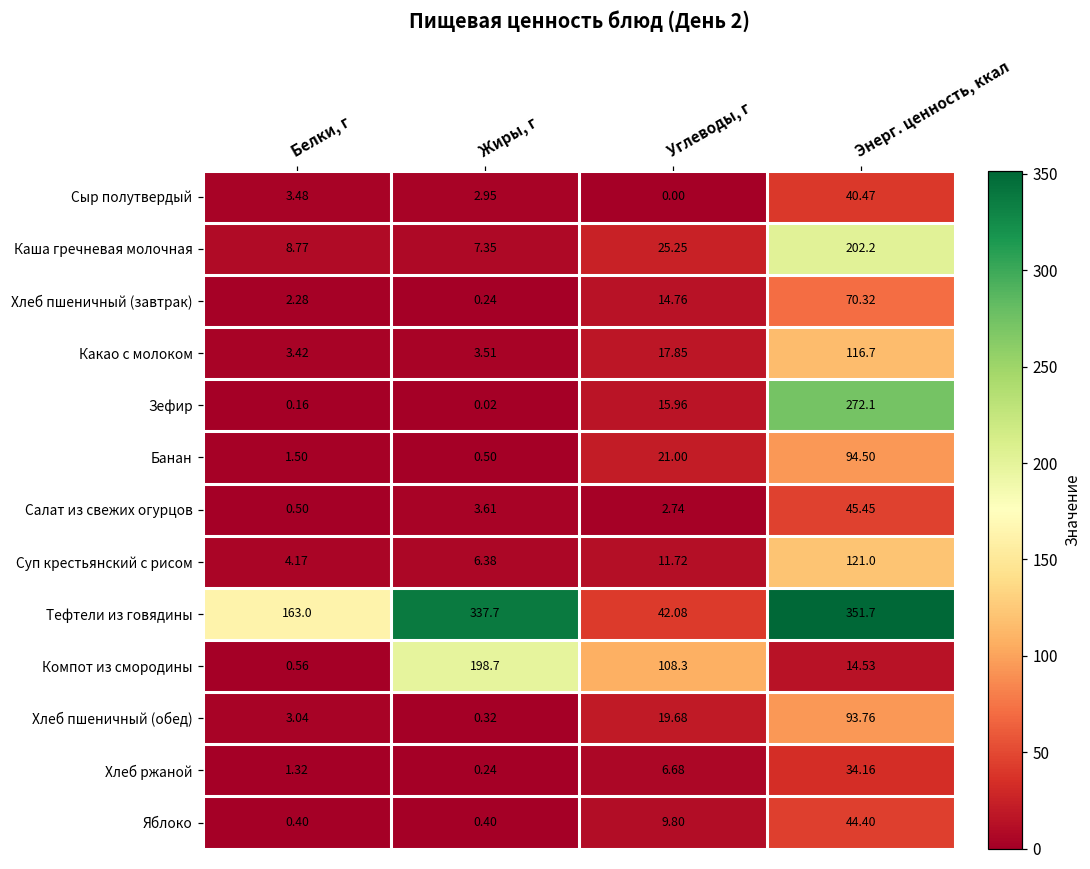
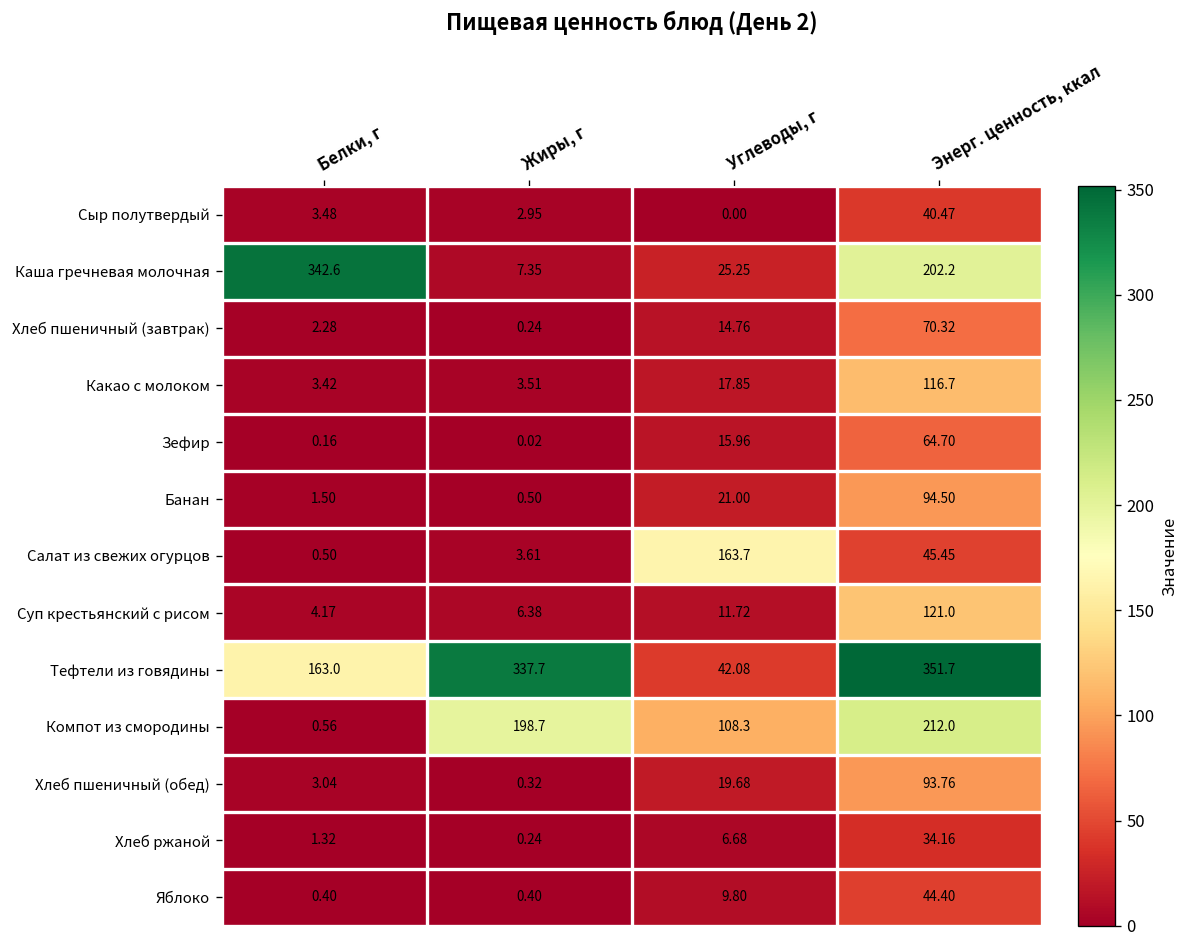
  {
    "Сыр полутвердый": {
      "Белки, г": 3.48,
      "Жиры, г": 2.95,
      "Углеводы, г": 0.00,
      "Энерг. ценность, ккал": 40.47
    },
    "Каша гречневая молочная": {
-     "Белки, г": 8.77,
+     "Белки, г": 342.6,
      "Жиры, г": 7.35,
      "Углеводы, г": 25.25,
      "Энерг. ценность, ккал": 202.2
    },
    "Хлеб пшеничный (завтрак)": {
      "Белки, г": 2.28,
      "Жиры, г": 0.24,
      "Углеводы, г": 14.76,
      "Энерг. ценность, ккал": 70.32
    },
    "Какао с молоком": {
      "Белки, г": 3.42,
      "Жиры, г": 3.51,
      "Углеводы, г": 17.85,
      "Энерг. ценность, ккал": 116.7
    },
    "Зефир": {
      "Белки, г": 0.16,
      "Жиры, г": 0.02,
      "Углеводы, г": 15.96,
-     "Энерг. ценность, ккал": 272.1
+     "Энерг. ценность, ккал": 64.70
    },
    "Банан": {
      "Белки, г": 1.50,
      "Жиры, г": 0.50,
      "Углеводы, г": 21.00,
      "Энерг. ценность, ккал": 94.50
    },
    "Салат из свежих огурцов": {
      "Белки, г": 0.50,
      "Жиры, г": 3.61,
-     "Углеводы, г": 2.74,
+     "Углеводы, г": 163.7,
      "Энерг. ценность, ккал": 45.45
    },
    "Суп крестьянский с рисом": {
      "Белки, г": 4.17,
      "Жиры, г": 6.38,
      "Углеводы, г": 11.72,
      "Энерг. ценность, ккал": 121.0
    },
    "Тефтели из говядины": {
      "Белки, г": 163.0,
      "Жиры, г": 337.7,
      "Углеводы, г": 42.08,
      "Энерг. ценность, ккал": 351.7
    },
    "Компот из смородины": {
      "Белки, г": 0.56,
      "Жиры, г": 198.7,
      "Углеводы, г": 108.3,
-     "Энерг. ценность, ккал": 14.53
+     "Энерг. ценность, ккал": 212.0
    },
    "Хлеб пшеничный (обед)": {
      "Белки, г": 3.04,
      "Жиры, г": 0.32,
      "Углеводы, г": 19.68,
      "Энерг. ценность, ккал": 93.76
    },
    "Хлеб ржаной": {
      "Белки, г": 1.32,
      "Жиры, г": 0.24,
      "Углеводы, г": 6.68,
      "Энерг. ценность, ккал": 34.16
    },
    "Яблоко": {
      "Белки, г": 0.40,
      "Жиры, г": 0.40,
      "Углеводы, г": 9.80,
      "Энерг. ценность, ккал": 44.40
    }
  }
